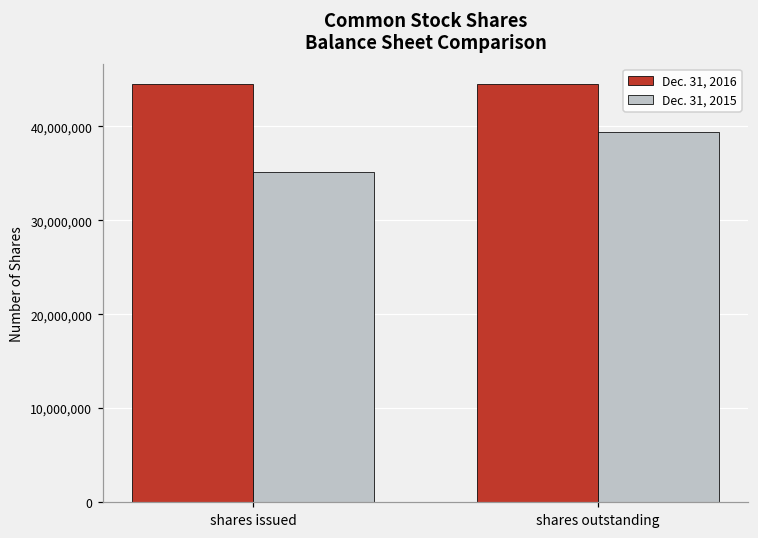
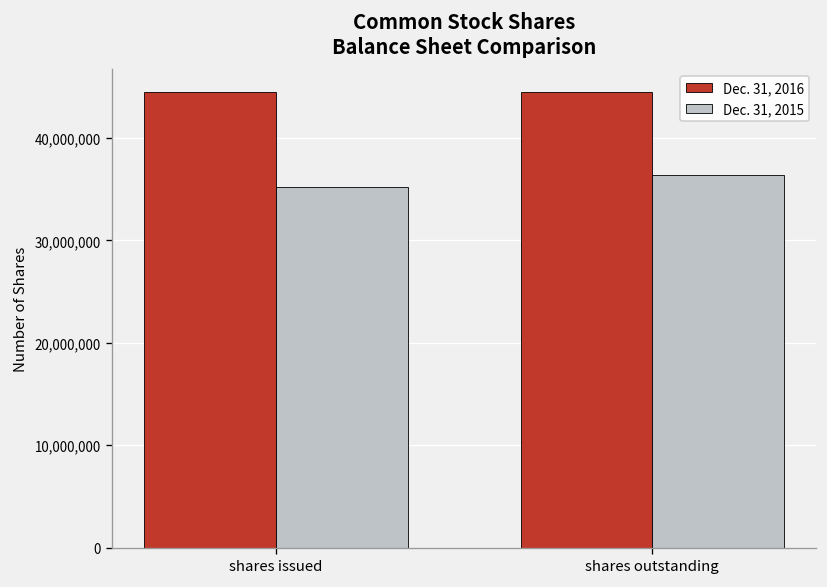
  {
    "Dec. 31, 2016": {
      "shares issued": "44,000,000",
      "shares outstanding": "44,000,000"
    },
    "Dec. 31, 2015": {
      "shares issued": "35,000,000",
-     "shares outstanding": "39,000,000"
+     "shares outstanding": "36,000,000"
    }
  }
